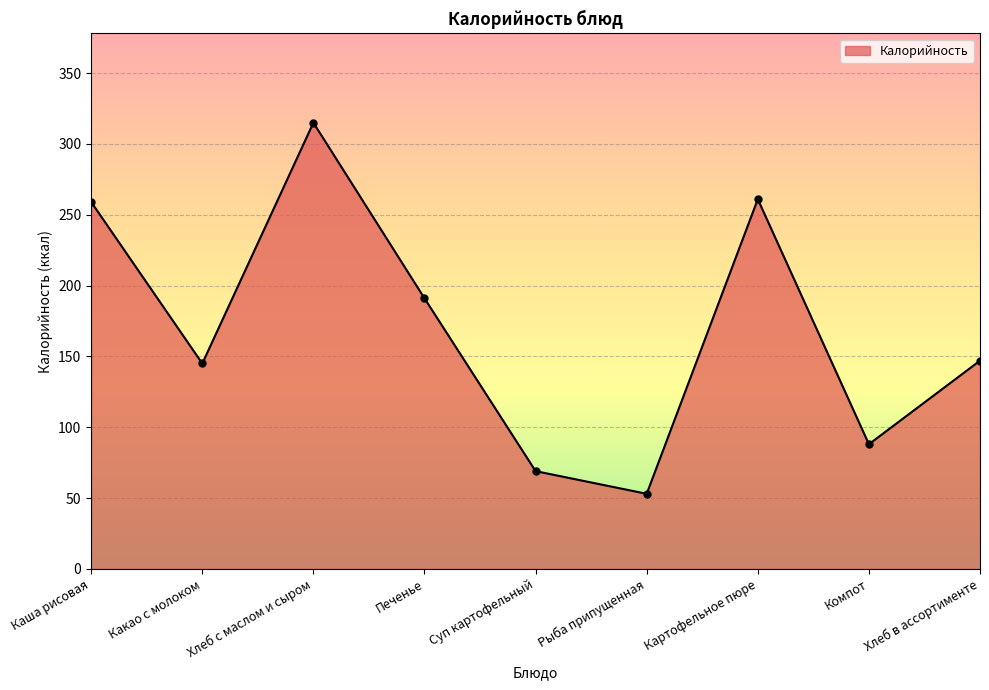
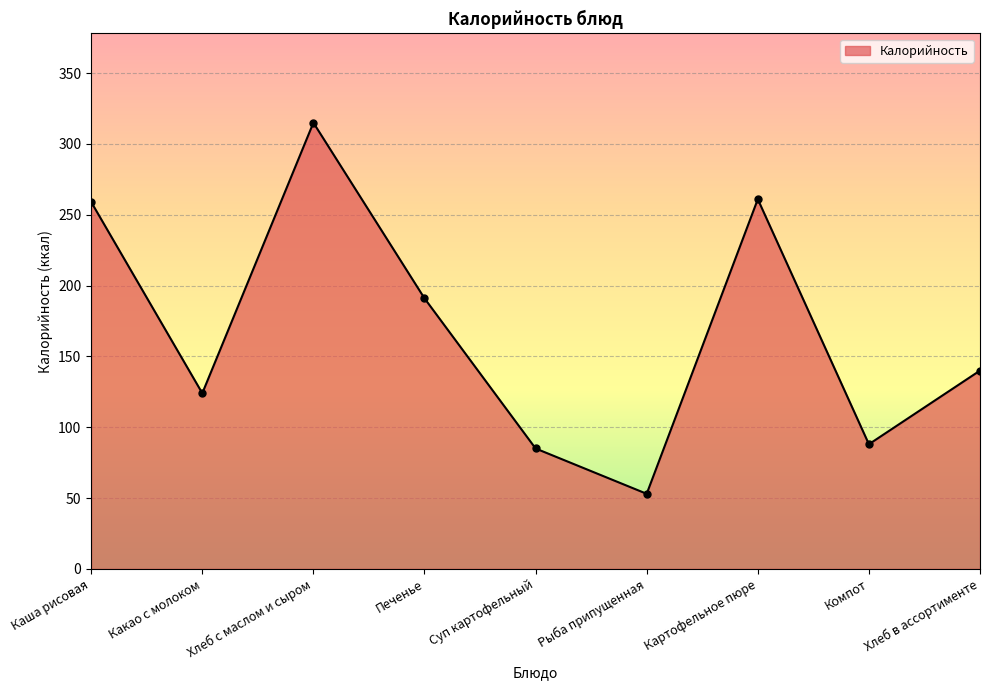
  {
    "Каша рисовая": 259,
-   "Какао с молоком": 145,
+   "Какао с молоком": 124,
    "Хлеб с маслом и сыром": 315,
    "Печенье": 191,
-   "Суп картофельный": 69,
+   "Суп картофельный": 85,
    "Рыба припущенная": 53,
    "Картофельное пюре": 261,
    "Компот": 88,
-   "Хлеб в ассортименте": 147
+   "Хлеб в ассортименте": 140
  }
